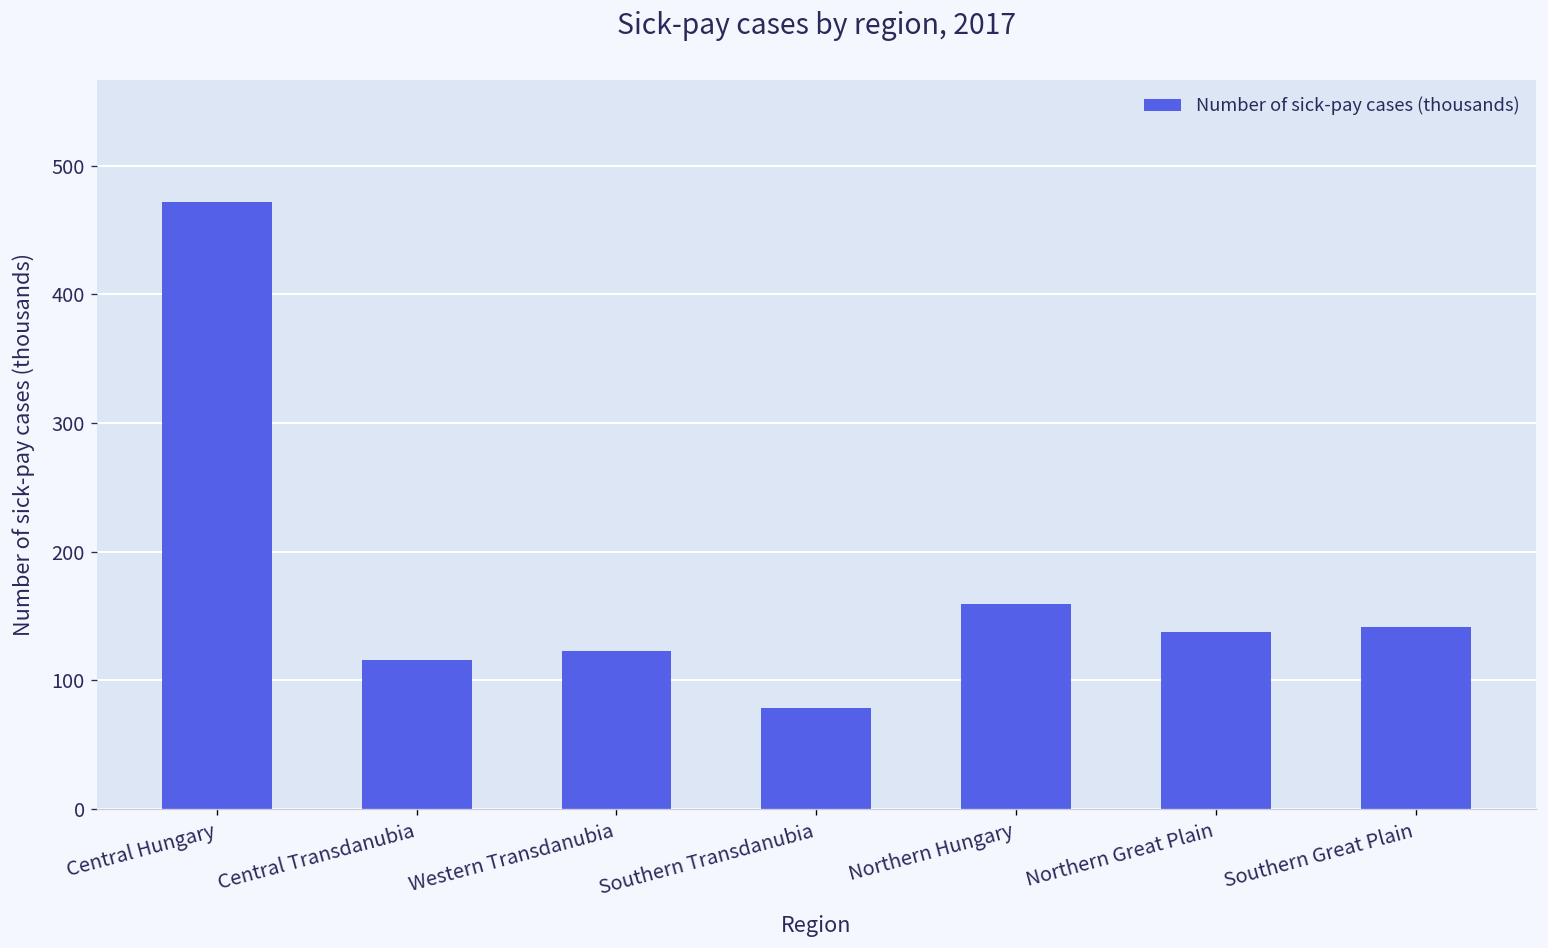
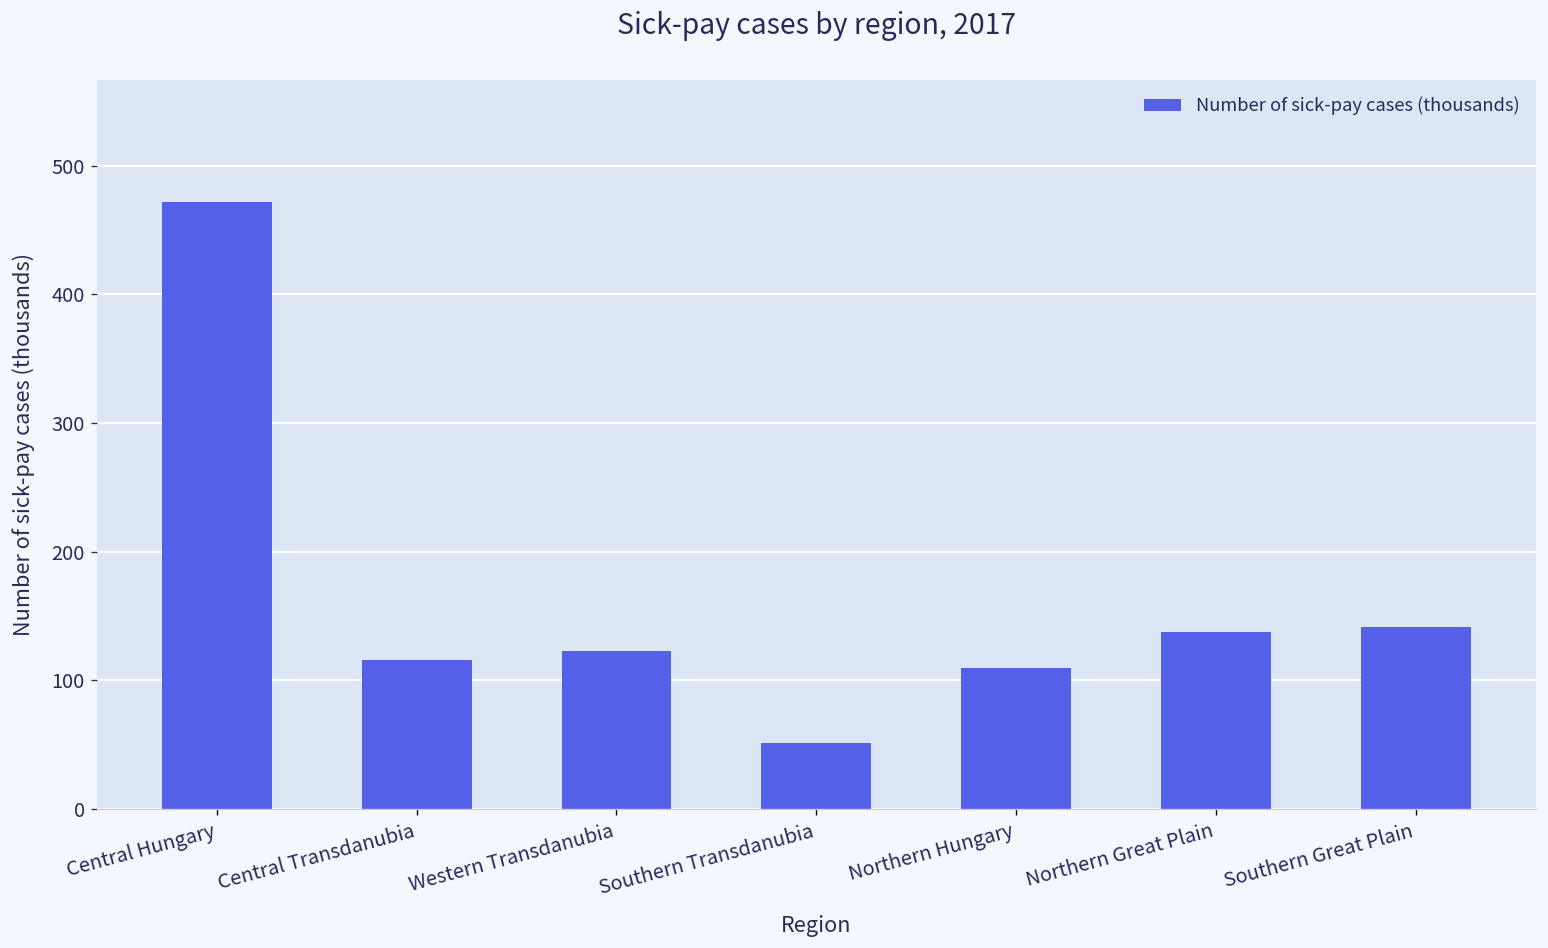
  {
    "Central Hungary": 472,
    "Central Transdanubia": 116,
    "Western Transdanubia": 123,
-   "Southern Transdanubia": 78,
-   "Northern Hungary": 160,
+   "Southern Transdanubia": 52,
+   "Northern Hungary": 110,
    "Northern Great Plain": 137,
    "Southern Great Plain": 142
  }
